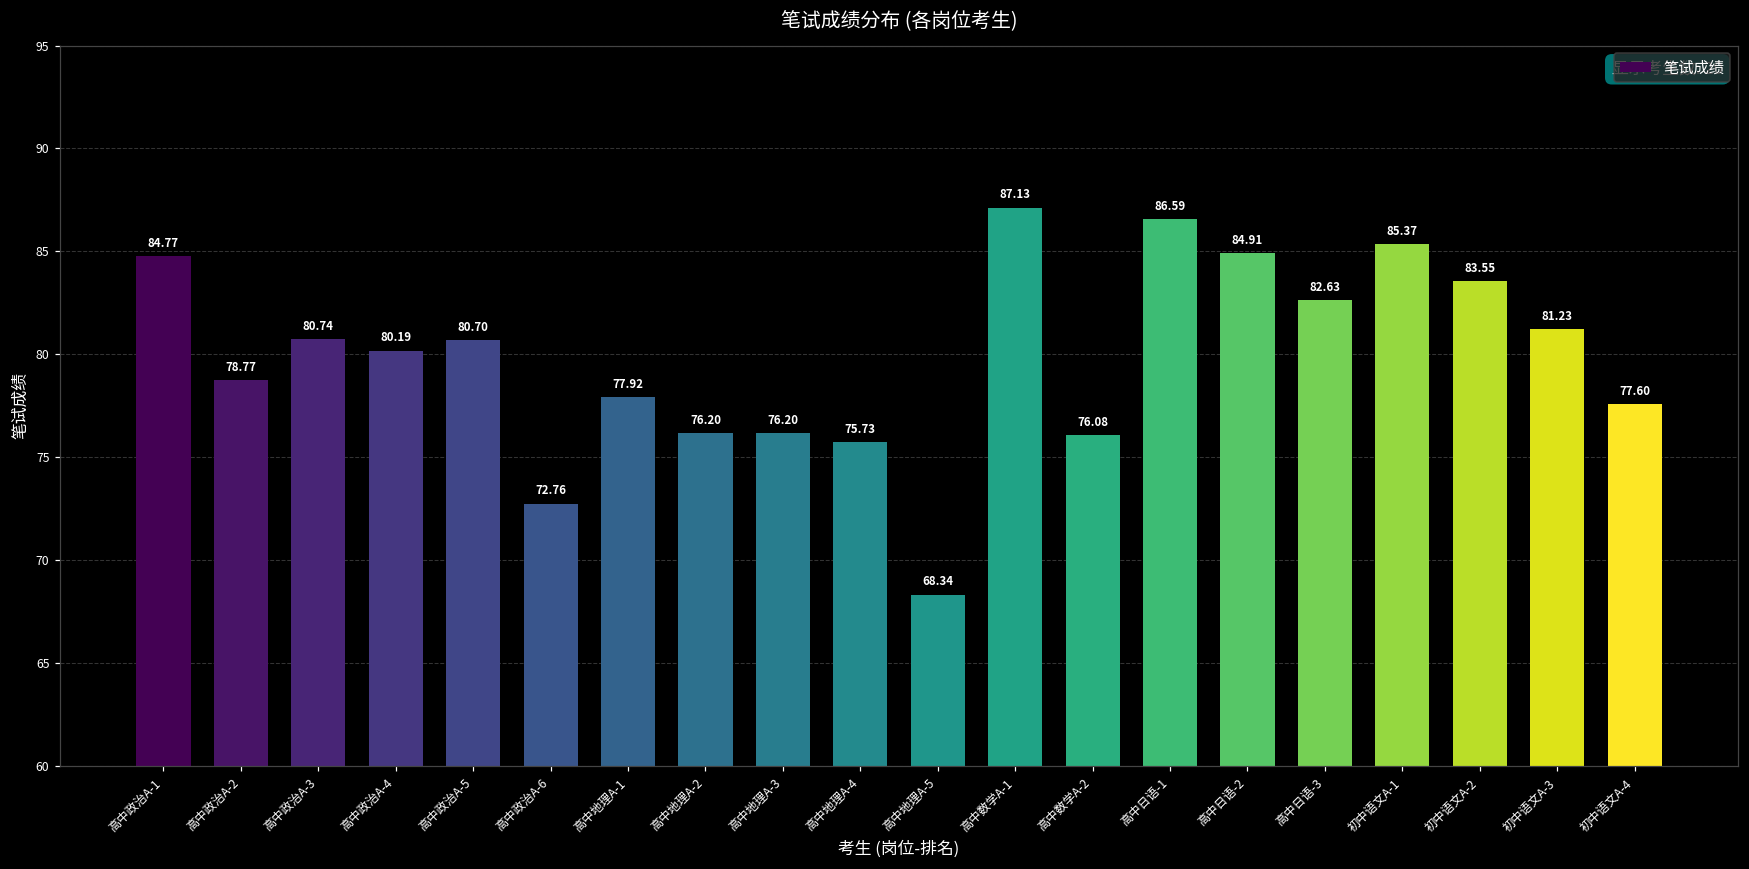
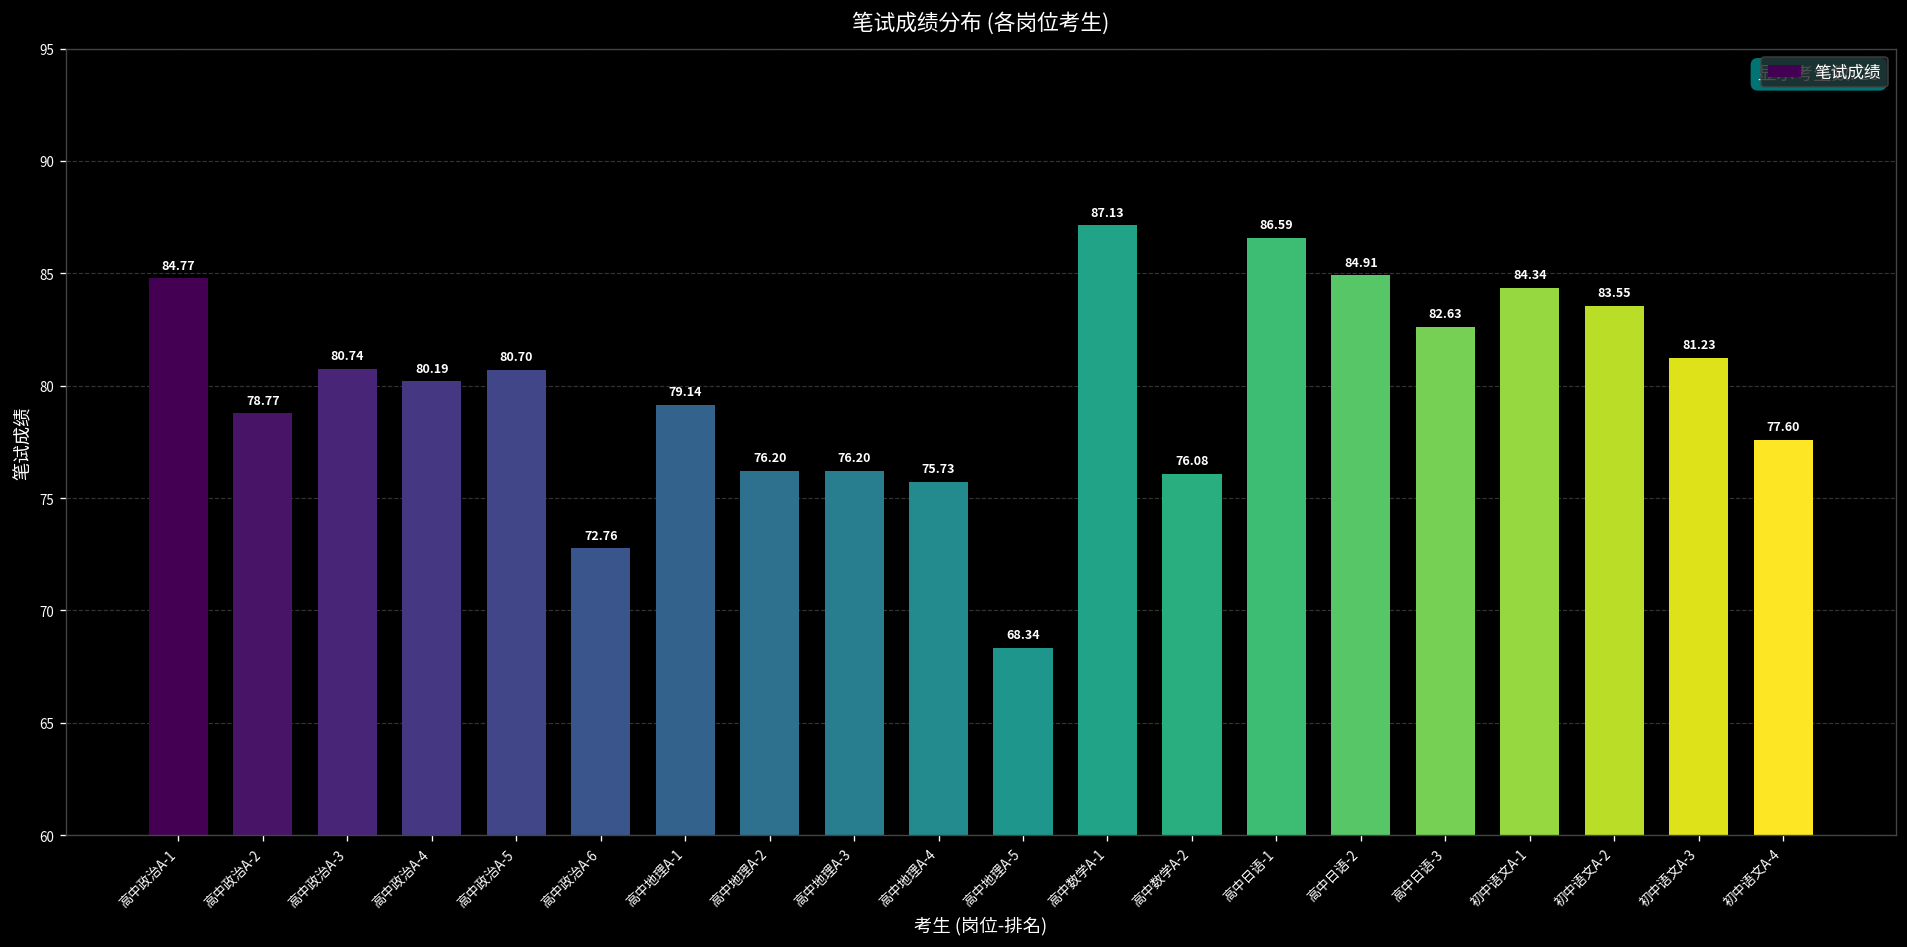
  {
    "高中政治A-1": 84.77,
    "高中政治A-2": 78.77,
    "高中政治A-3": 80.74,
    "高中政治A-4": 80.19,
    "高中政治A-5": 80.70,
    "高中政治A-6": 72.76,
-   "高中地理A-1": 77.92,
+   "高中地理A-1": 79.14,
    "高中地理A-2": 76.20,
    "高中地理A-3": 76.20,
    "高中地理A-4": 75.73,
    "高中地理A-5": 68.34,
    "高中数学A-1": 87.13,
    "高中数学A-2": 76.08,
    "高中日语-1": 86.59,
    "高中日语-2": 84.91,
    "高中日语-3": 82.63,
-   "初中语文A-1": 85.37,
+   "初中语文A-1": 84.34,
    "初中语文A-2": 83.55,
    "初中语文A-3": 81.23,
    "初中语文A-4": 77.60
  }
